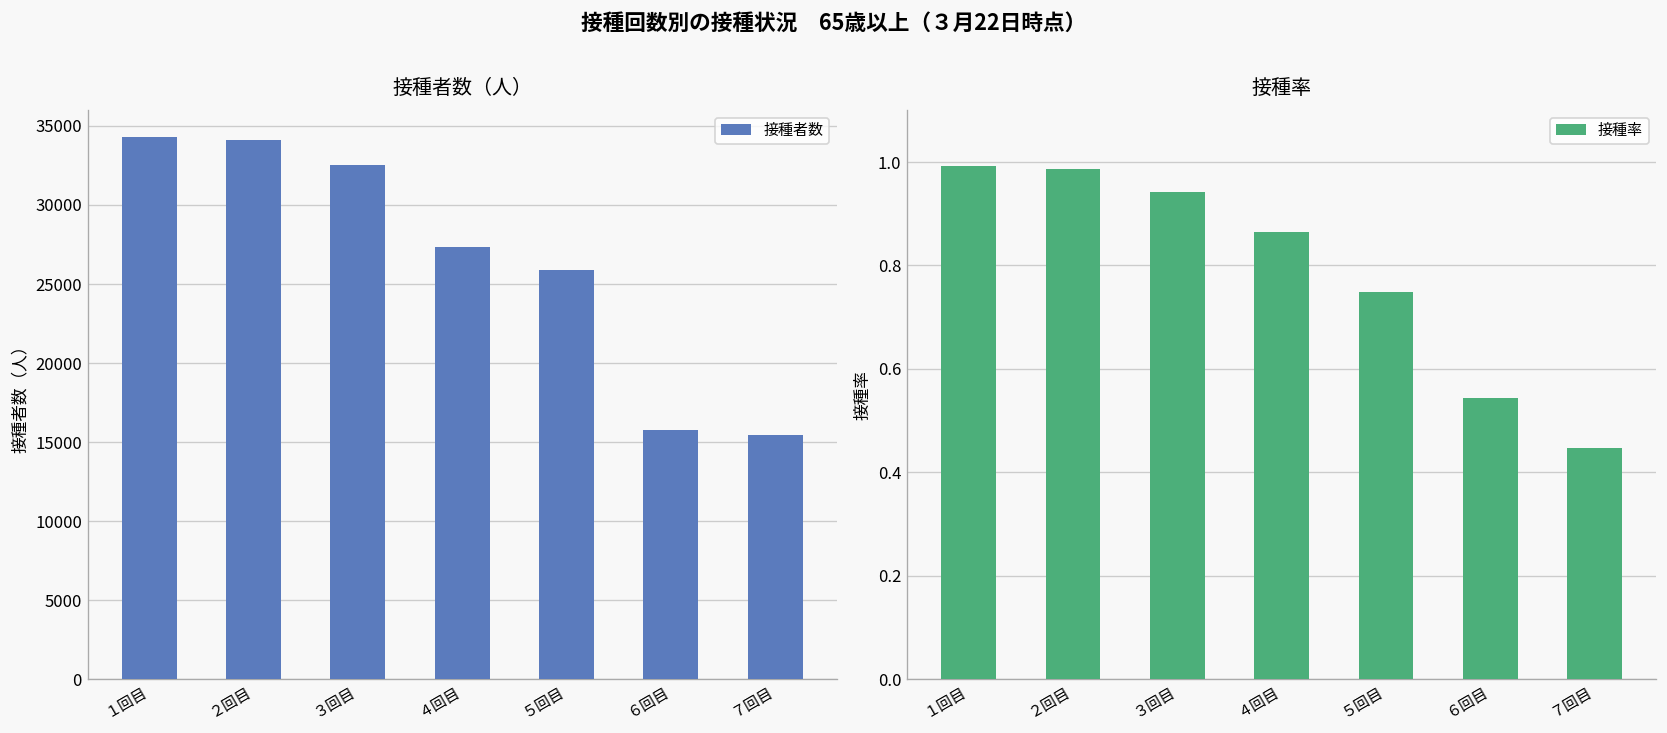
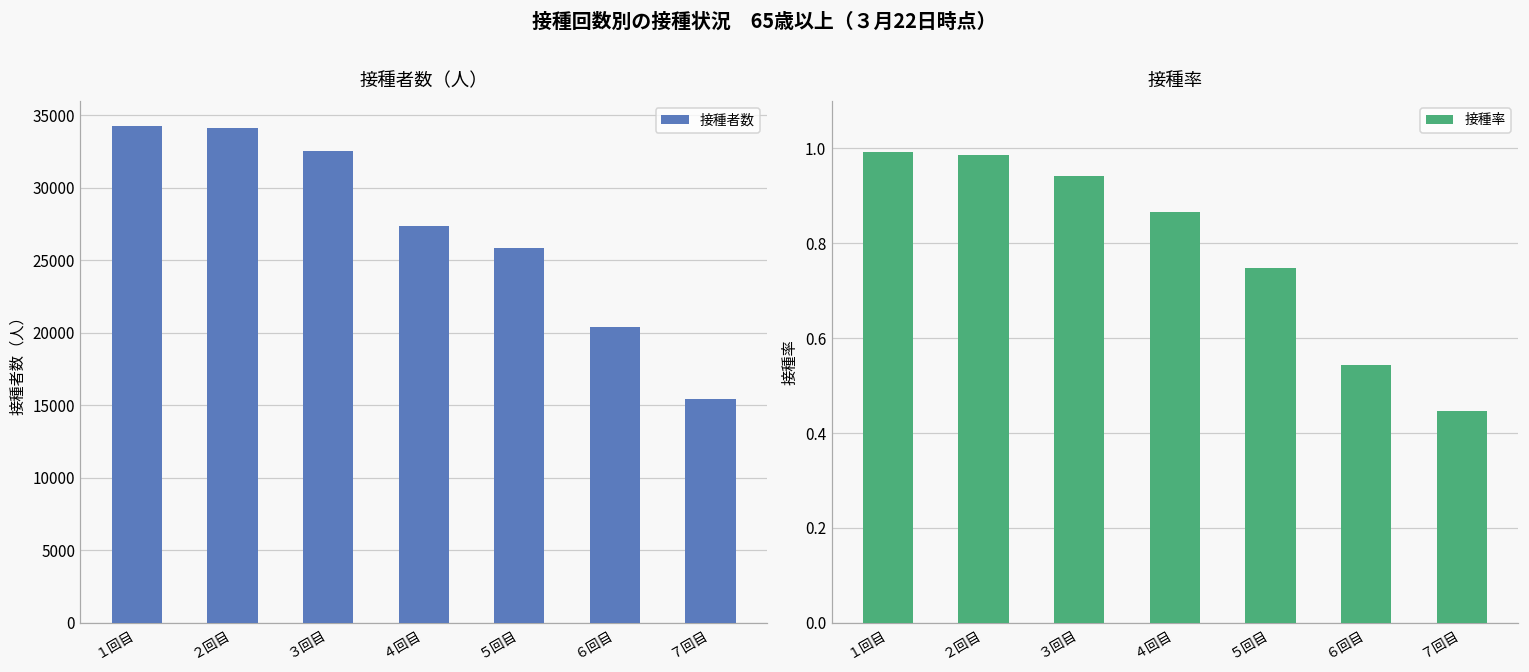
  {
    "接種者数（人）": {
      "１回目": 34300,
      "２回目": 34100,
      "３回目": 32500,
      "４回目": 27300,
      "５回目": 25800,
-     "６回目": 15800,
+     "６回目": 20400,
      "７回目": 15400
    },
    "接種率": {
      "１回目": 0.99,
      "２回目": 0.99,
      "３回目": 0.94,
      "４回目": 0.87,
      "５回目": 0.75,
      "６回目": 0.54,
      "７回目": 0.45
    }
  }
